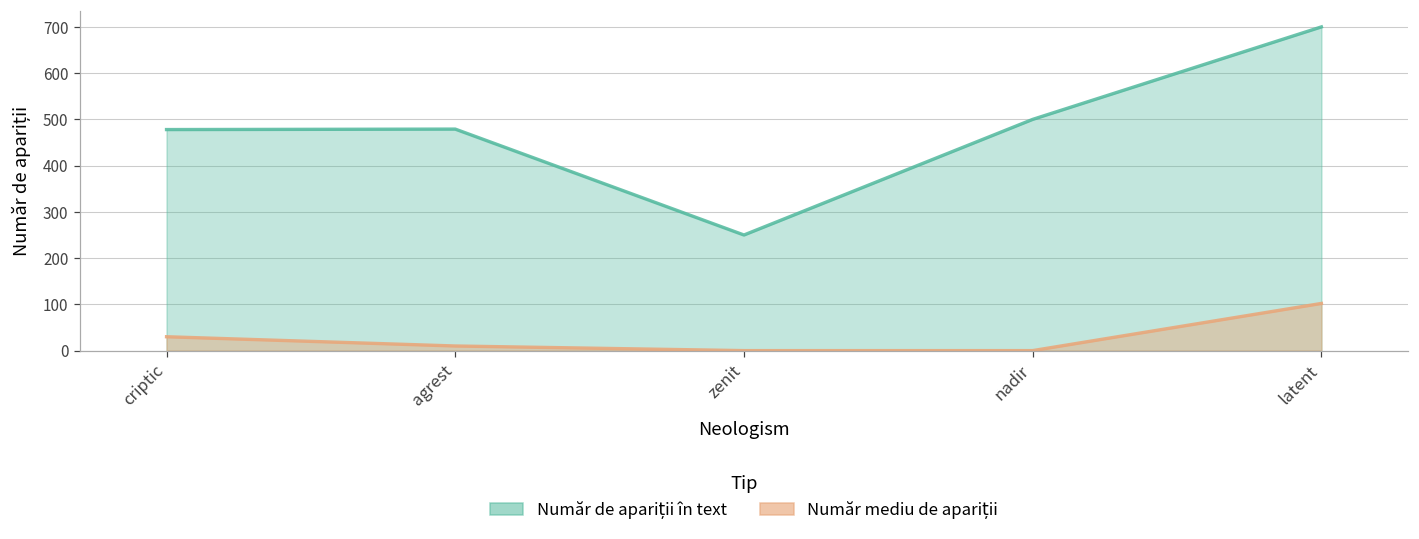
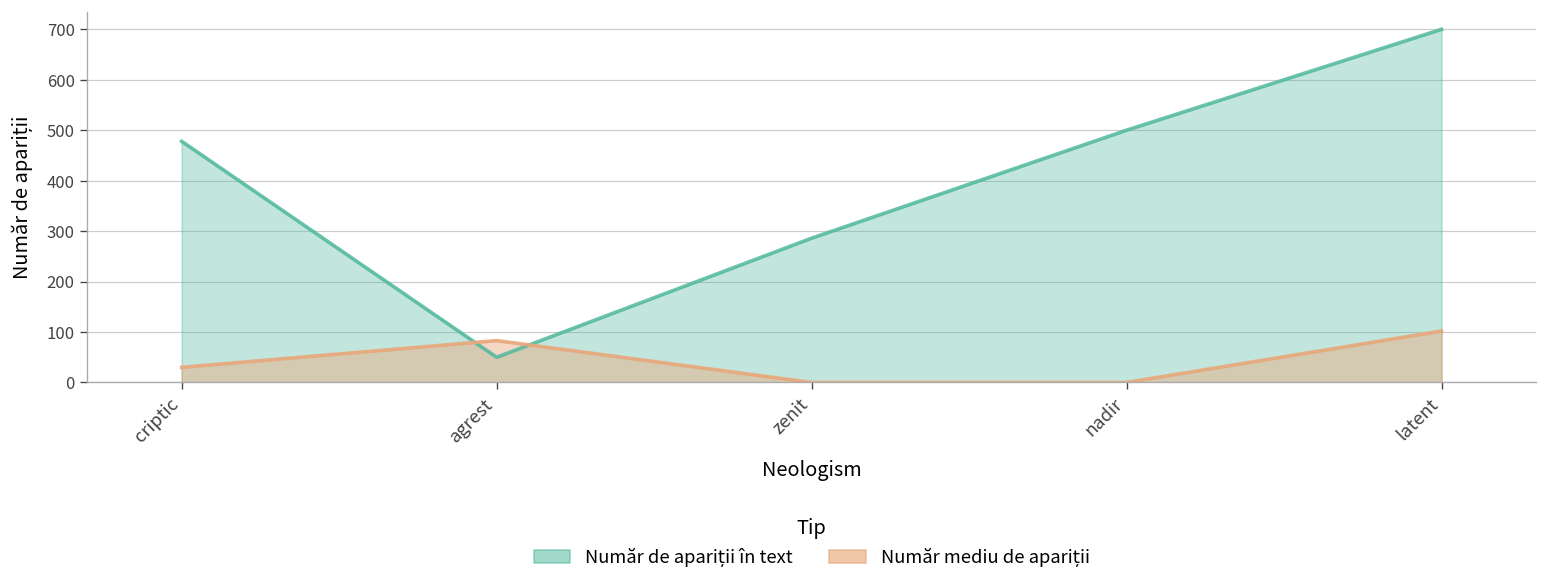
  {
    "Număr de apariții în text": {
      "criptic": 480,
-     "agrest": 480,
-     "zenit": 250,
+     "agrest": 50,
+     "zenit": 290,
      "nadir": 500,
      "latent": 700
    },
    "Număr mediu de apariții": {
      "criptic": 30,
-     "agrest": 10,
+     "agrest": 80,
      "zenit": 0,
      "nadir": 0,
      "latent": 100
    }
  }
